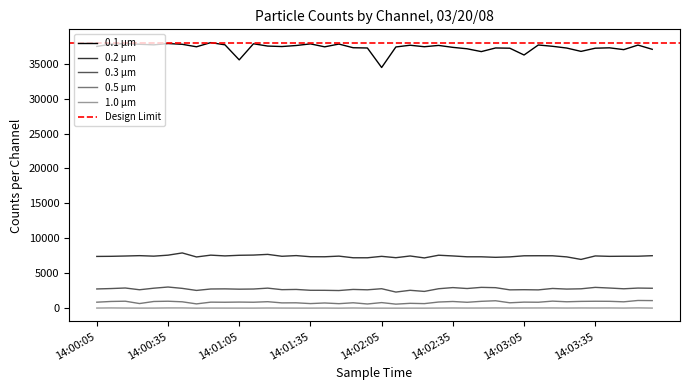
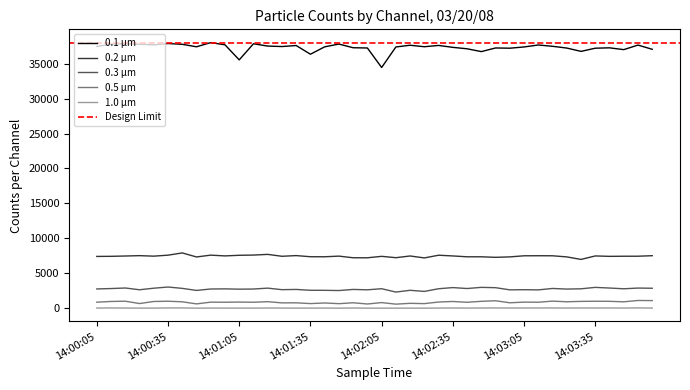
  {
    "0.1 µm": {
      "14:00:35": 38000,
      "14:01:05": 36000,
-     "14:01:35": 38000,
+     "14:01:35": 36000,
      "14:02:05": 34000,
      "14:02:35": 37000,
-     "14:03:05": 36000,
+     "14:03:05": 37000,
      "14:03:35": 37000
    }
  }
